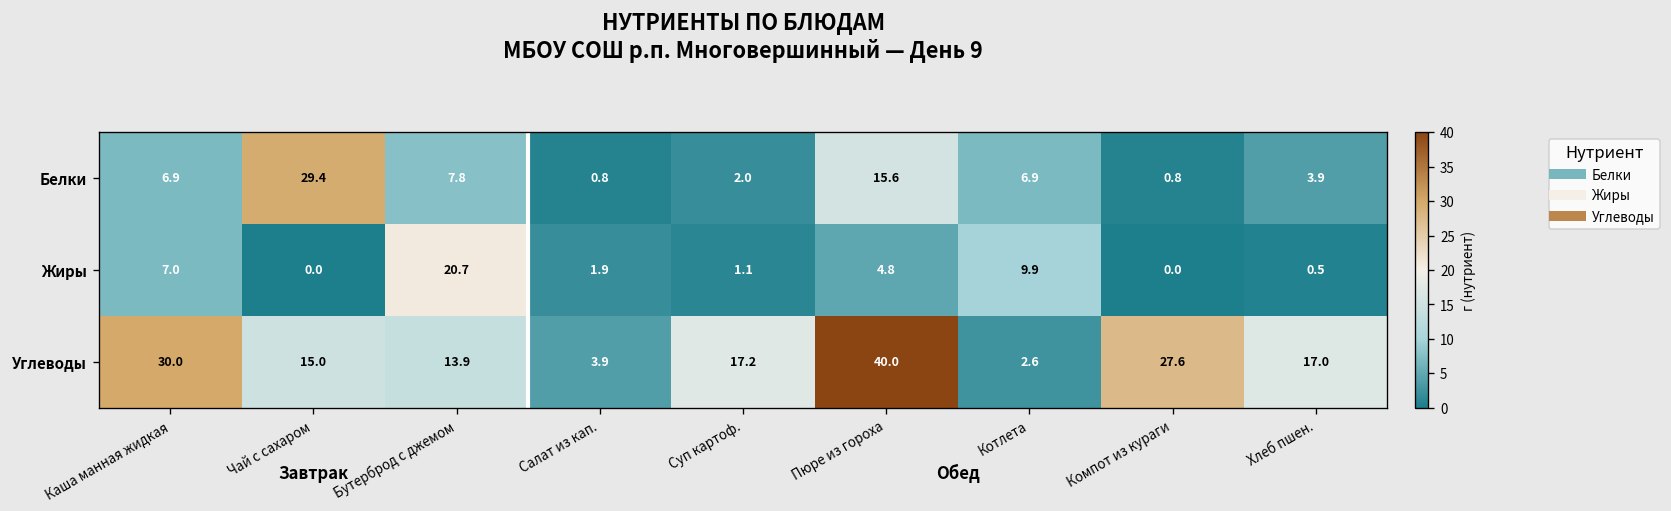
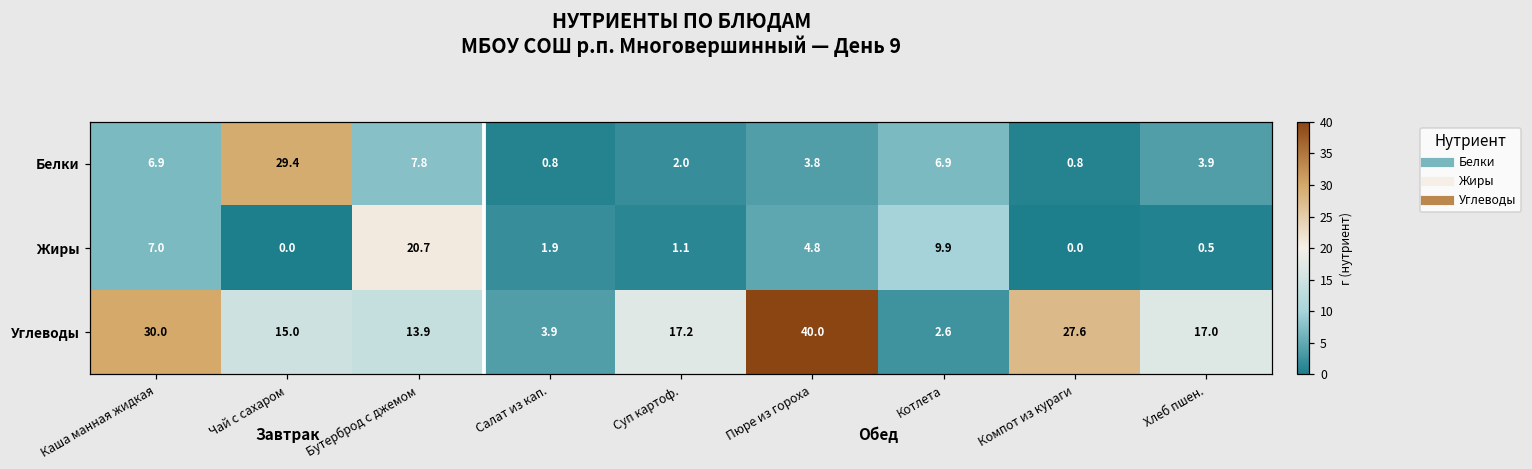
  {
    "Белки": {
      "Каша манная жидкая": 6.9,
      "Чай с сахаром": 29.4,
      "Бутерброд с джемом": 7.8,
      "Салат из кап.": 0.8,
      "Суп картоф.": 2.0,
-     "Пюре из гороха": 15.6,
+     "Пюре из гороха": 3.8,
      "Котлета": 6.9,
      "Компот из кураги": 0.8,
      "Хлеб пшен.": 3.9
    },
    "Жиры": {
      "Каша манная жидкая": 7.0,
      "Чай с сахаром": 0.0,
      "Бутерброд с джемом": 20.7,
      "Салат из кап.": 1.9,
      "Суп картоф.": 1.1,
      "Пюре из гороха": 4.8,
      "Котлета": 9.9,
      "Компот из кураги": 0.0,
      "Хлеб пшен.": 0.5
    },
    "Углеводы": {
      "Каша манная жидкая": 30.0,
      "Чай с сахаром": 15.0,
      "Бутерброд с джемом": 13.9,
      "Салат из кап.": 3.9,
      "Суп картоф.": 17.2,
      "Пюре из гороха": 40.0,
      "Котлета": 2.6,
      "Компот из кураги": 27.6,
      "Хлеб пшен.": 17.0
    }
  }
